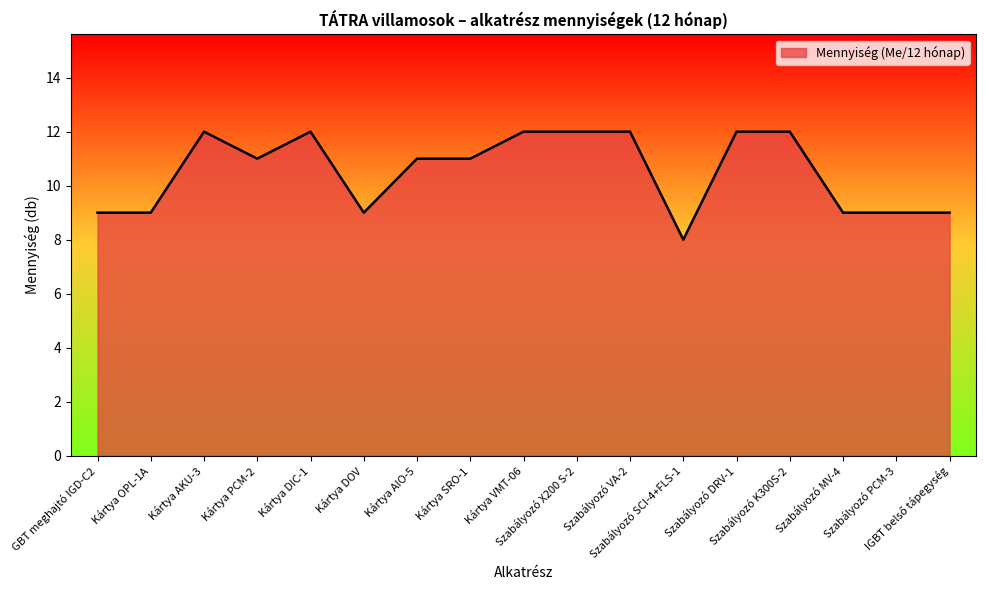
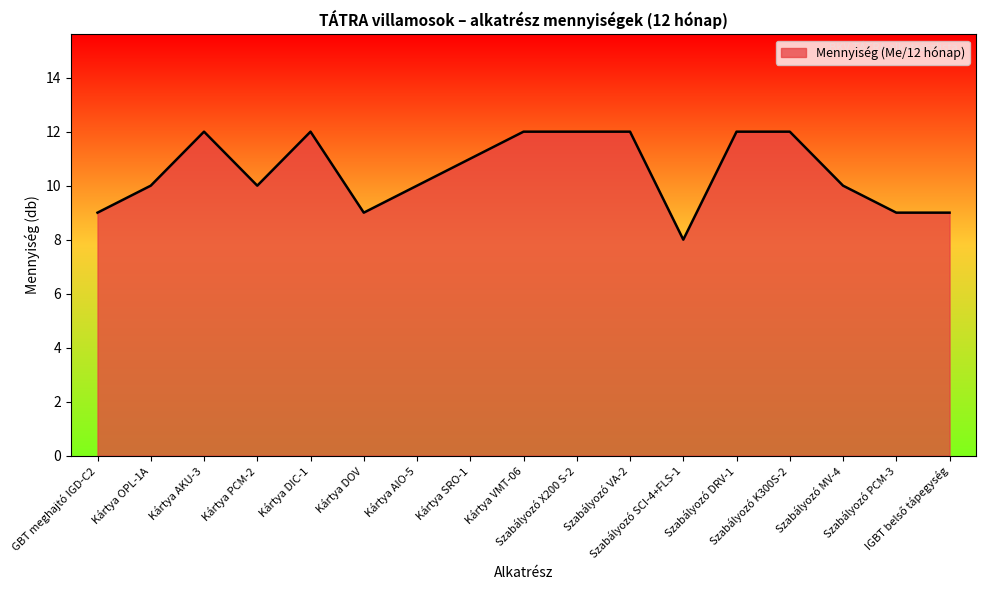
  {
    "GBT meghajtó IGD-C2": 9,
-   "Kártya OPL-1A": 9,
+   "Kártya OPL-1A": 10,
    "Kártya AKU-3": 12,
-   "Kártya PCM-2": 11,
+   "Kártya PCM-2": 10,
    "Kártya DIC-1": 12,
    "Kártya DOV": 9,
-   "Kártya AIO-5": 11,
+   "Kártya AIO-5": 10,
    "Kártya SRO-1": 11,
    "Kártya VMT-06": 12,
    "Szabályozó X200 S-2": 12,
    "Szabályozó VA-2": 12,
    "Szabályozó SCI-4+FLS-1": 8,
    "Szabályozó DRV-1": 12,
    "Szabályozó K300S-2": 12,
-   "Szabályozó MV-4": 9,
+   "Szabályozó MV-4": 10,
    "Szabályozó PCM-3": 9,
    "IGBT belső tápegység": 9
  }
